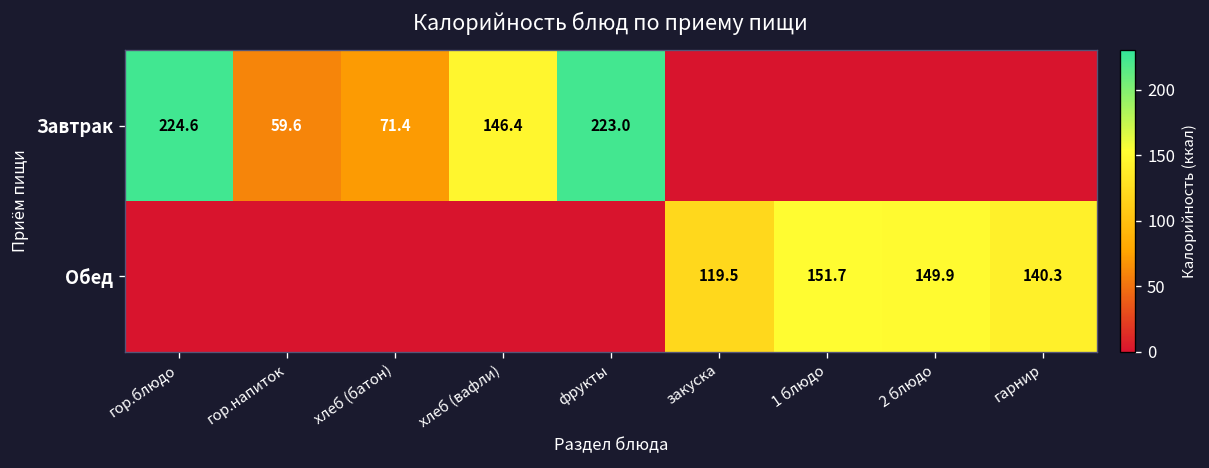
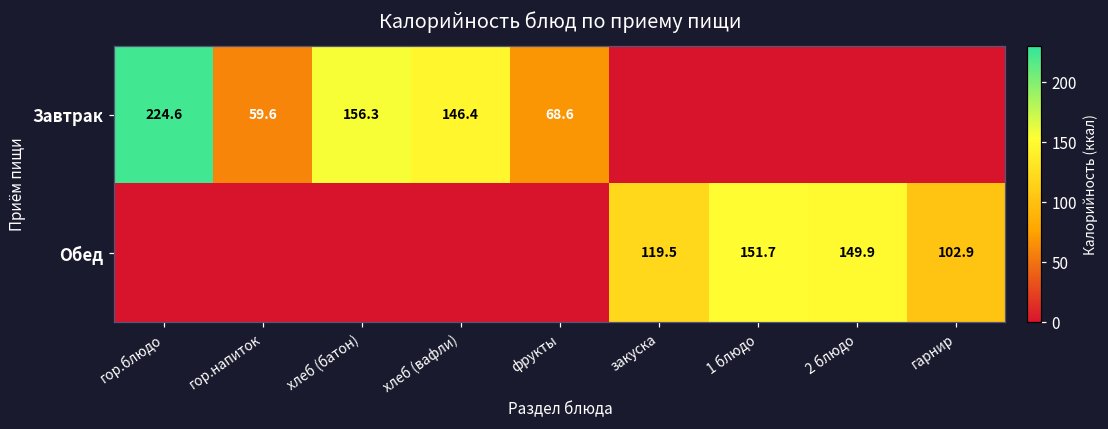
  {
    "Завтрак": {
      "гор.блюдо": 224.6,
      "гор.напиток": 59.6,
-     "хлеб (батон)": 71.4,
+     "хлеб (батон)": 156.3,
      "хлеб (вафли)": 146.4,
-     "фрукты": 223.0
+     "фрукты": 68.6
    },
    "Обед": {
      "закуска": 119.5,
      "1 блюдо": 151.7,
      "2 блюдо": 149.9,
-     "гарнир": 140.3
+     "гарнир": 102.9
    }
  }
